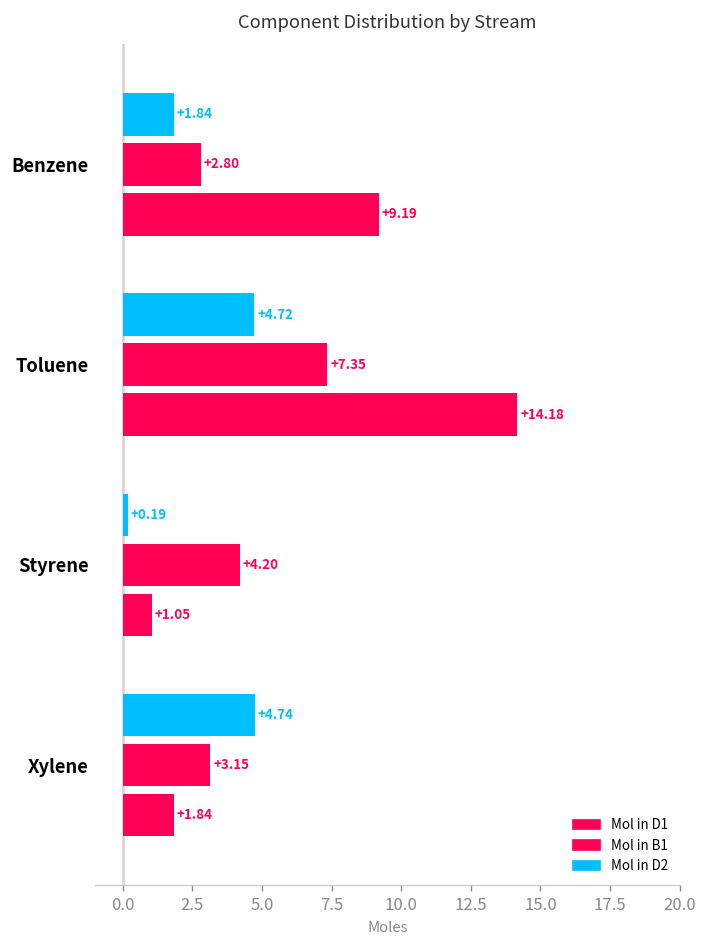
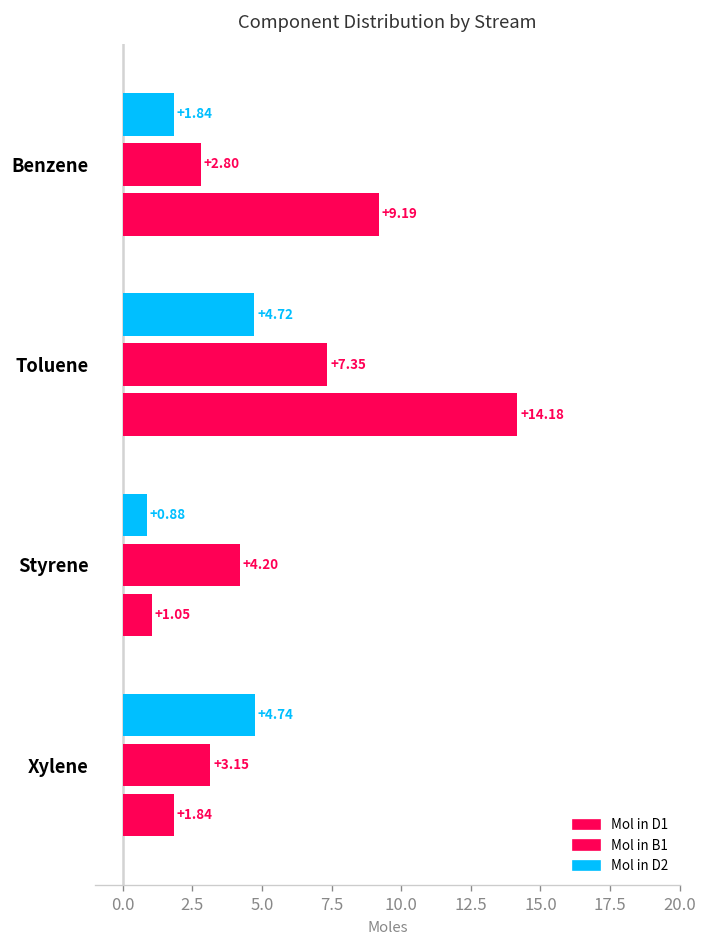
  {
    "Mol in D2": {
      "Benzene": "+1.84",
      "Toluene": "+4.72",
-     "Styrene": "+0.19",
+     "Styrene": "+0.88",
      "Xylene": "+4.74"
    }
  }
